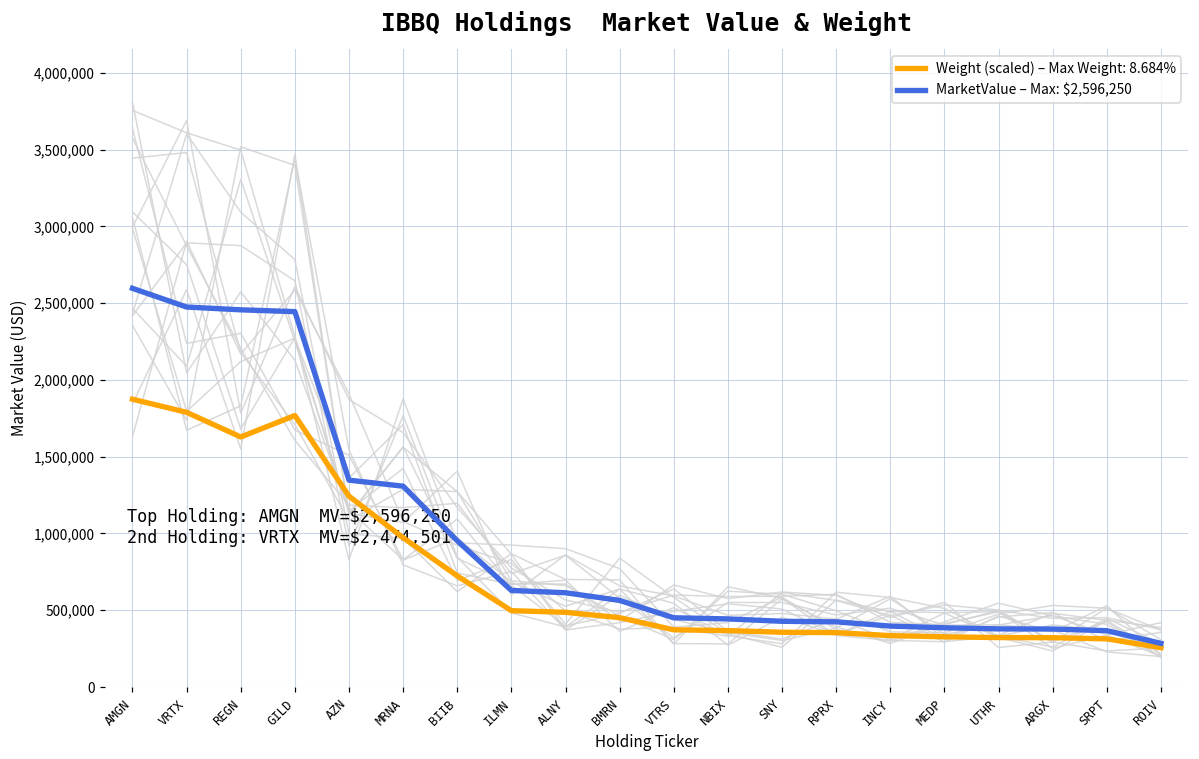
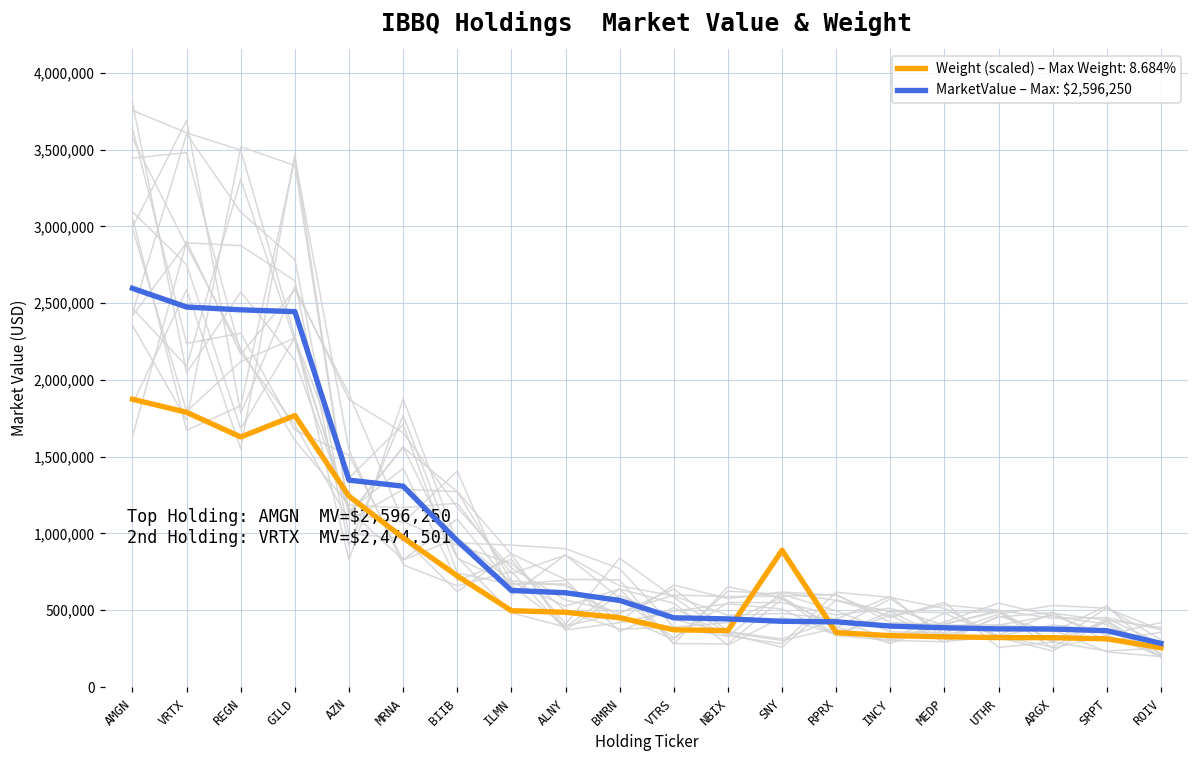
  {
    "Weight (scaled) – Max Weight: 8.684%": {
      "AMGN": "1,870,000",
      "REGN": "1,630,000",
      "GILD": "1,770,000",
      "AZN": "1,240,000",
      "BIIB": "720,000",
-     "SNY": "360,000",
+     "SNY": "890,000",
      "INCY": "330,000",
      "ARGX": "320,000"
    },
    "MarketValue – Max: $2,596,250": {
      "AMGN": "2,600,000",
      "VRTX": "2,470,000",
      "REGN": "2,460,000",
      "GILD": "2,440,000",
      "MRNA": "1,310,000",
      "ILMN": "630,000",
      "ALNY": "610,000",
      "NBIX": "440,000",
      "SNY": "430,000",
      "INCY": "400,000",
      "UTHR": "380,000"
    }
  }
